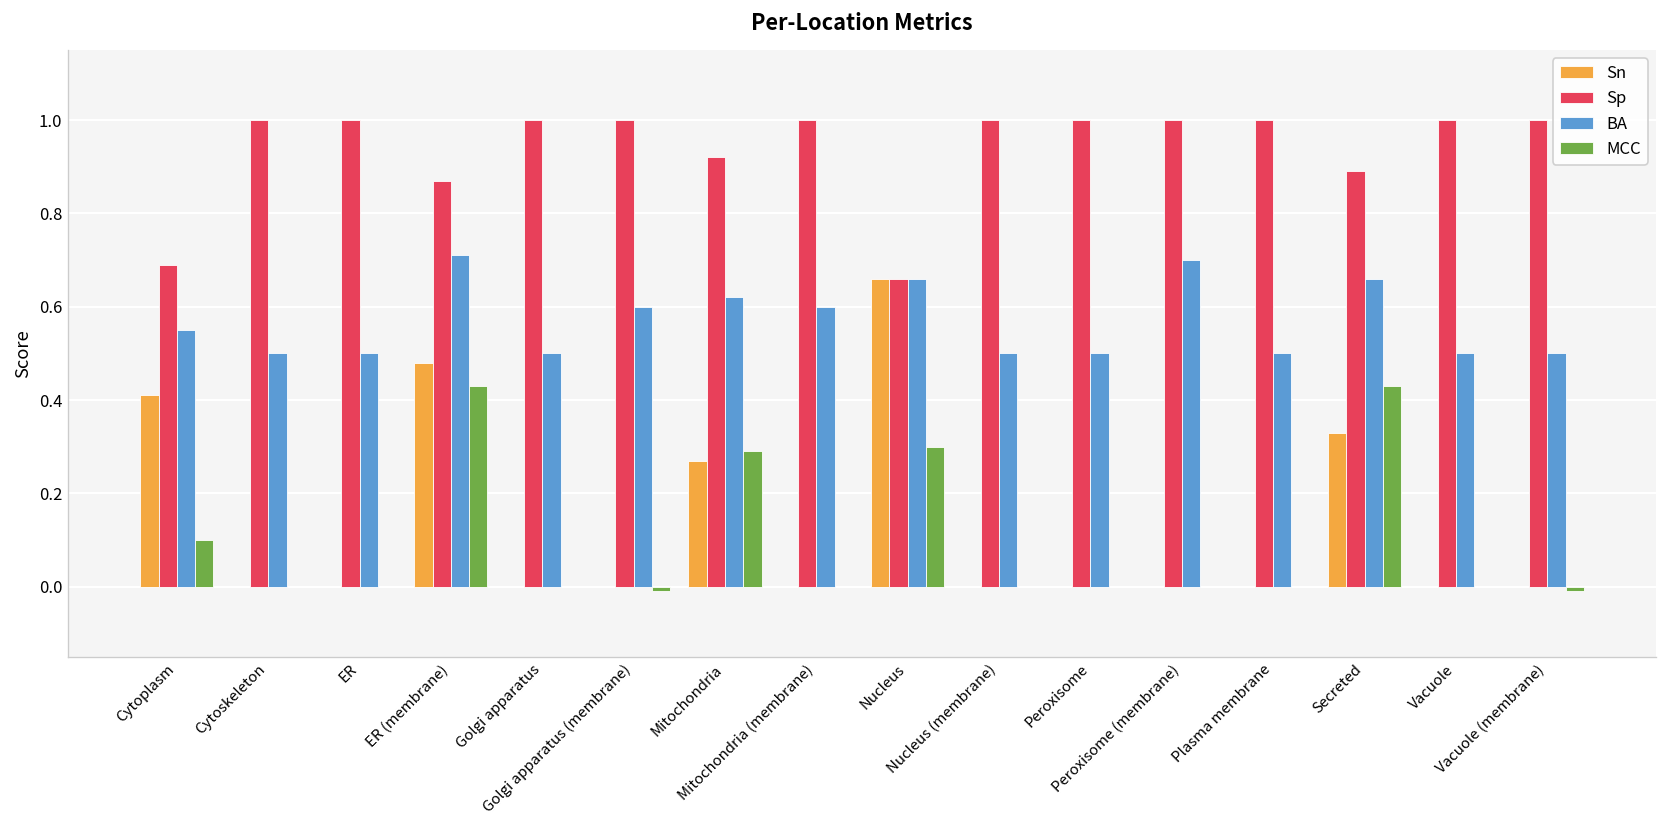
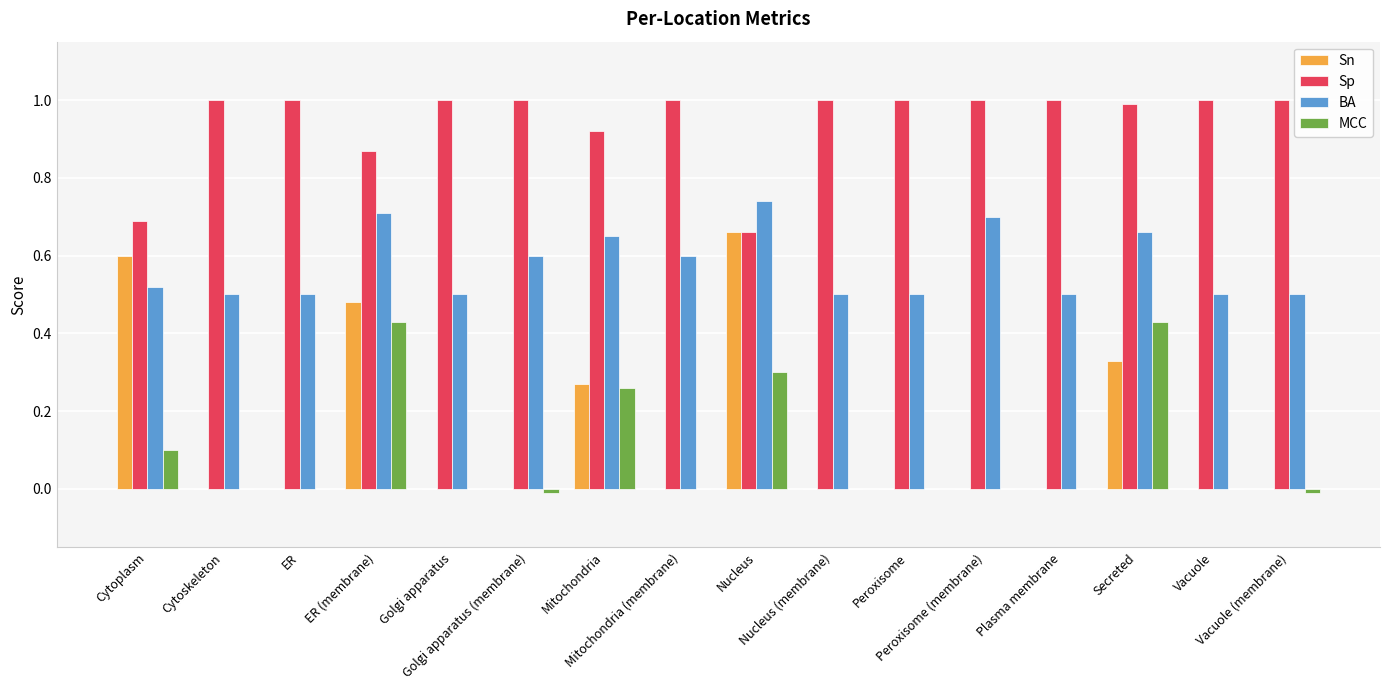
  {
    "Sn": {
-     "Cytoplasm": 0.41,
+     "Cytoplasm": 0.60,
      "Cytoskeleton": 0.00,
      "ER": 0.00,
      "ER (membrane)": 0.48,
      "Golgi apparatus": 0.00,
      "Golgi apparatus (membrane)": 0.00,
      "Mitochondria": 0.27,
      "Mitochondria (membrane)": 0.00,
      "Nucleus": 0.66,
      "Nucleus (membrane)": 0.00,
      "Peroxisome": 0.00,
      "Peroxisome (membrane)": 0.00,
      "Plasma membrane": 0.00,
      "Secreted": 0.33,
      "Vacuole": 0.00,
      "Vacuole (membrane)": 0.00
    },
    "Sp": {
      "Cytoplasm": 0.69,
      "Cytoskeleton": 1.00,
      "ER": 1.00,
      "ER (membrane)": 0.87,
      "Golgi apparatus": 1.00,
      "Golgi apparatus (membrane)": 1.00,
      "Mitochondria": 0.92,
      "Mitochondria (membrane)": 1.00,
      "Nucleus": 0.66,
      "Nucleus (membrane)": 1.00,
      "Peroxisome": 1.00,
      "Peroxisome (membrane)": 1.00,
      "Plasma membrane": 1.00,
-     "Secreted": 0.89,
+     "Secreted": 0.99,
      "Vacuole": 1.00,
      "Vacuole (membrane)": 1.00
    },
    "BA": {
-     "Cytoplasm": 0.55,
+     "Cytoplasm": 0.52,
      "Cytoskeleton": 0.50,
      "ER": 0.50,
      "ER (membrane)": 0.71,
      "Golgi apparatus": 0.50,
      "Golgi apparatus (membrane)": 0.60,
-     "Mitochondria": 0.62,
+     "Mitochondria": 0.65,
      "Mitochondria (membrane)": 0.60,
-     "Nucleus": 0.66,
+     "Nucleus": 0.74,
      "Nucleus (membrane)": 0.50,
      "Peroxisome": 0.50,
      "Peroxisome (membrane)": 0.70,
      "Plasma membrane": 0.50,
      "Secreted": 0.66,
      "Vacuole": 0.50,
      "Vacuole (membrane)": 0.50
    },
    "MCC": {
      "Cytoplasm": 0.10,
      "Cytoskeleton": 0.00,
      "ER": 0.00,
      "ER (membrane)": 0.43,
      "Golgi apparatus": 0.00,
      "Golgi apparatus (membrane)": -0.01,
-     "Mitochondria": 0.29,
+     "Mitochondria": 0.26,
      "Mitochondria (membrane)": 0.00,
      "Nucleus": 0.30,
      "Nucleus (membrane)": 0.00,
      "Peroxisome": 0.00,
      "Peroxisome (membrane)": 0.00,
      "Plasma membrane": 0.00,
      "Secreted": 0.43,
      "Vacuole": 0.00,
      "Vacuole (membrane)": -0.01
    }
  }
